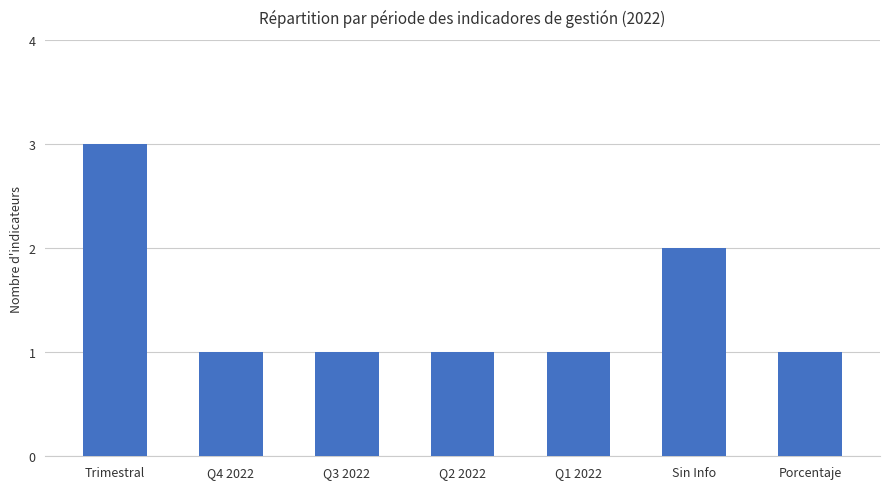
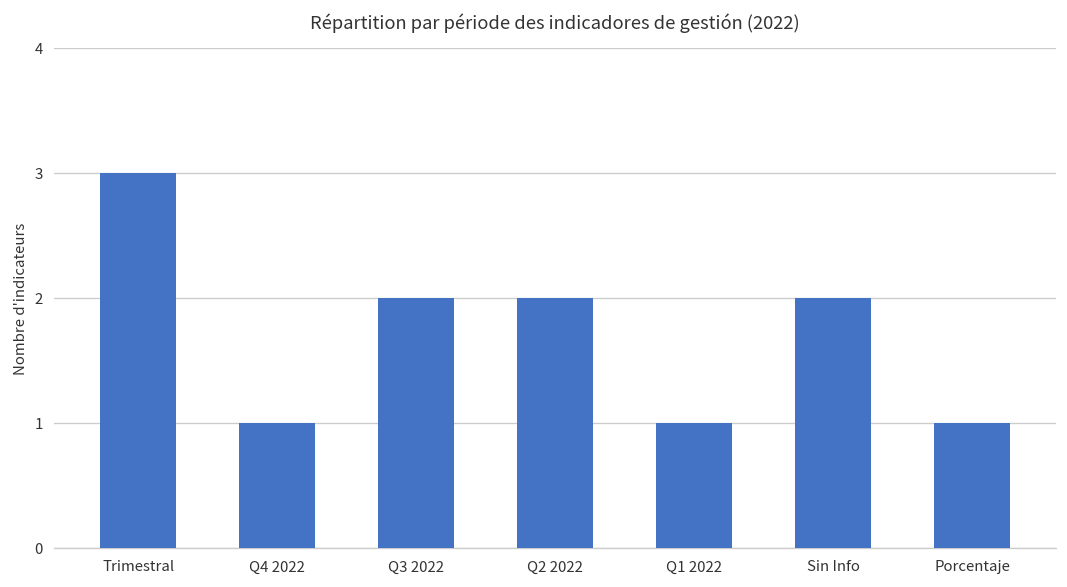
  {
    "Trimestral": 3,
    "Q4 2022": 1,
-   "Q3 2022": 1,
-   "Q2 2022": 1,
+   "Q3 2022": 2,
+   "Q2 2022": 2,
    "Q1 2022": 1,
    "Sin Info": 2,
    "Porcentaje": 1
  }
